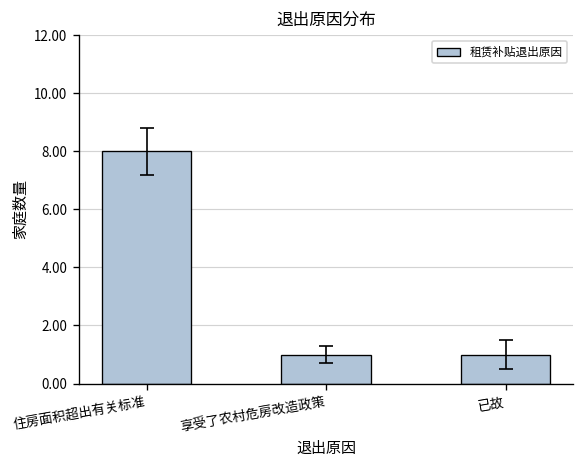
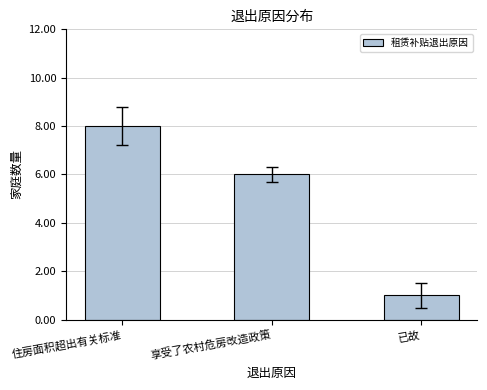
  {
    "租赁补贴退出原因": {
      "住房面积超出有关标准": 8,
-     "享受了农村危房改造政策": 1,
+     "享受了农村危房改造政策": 6,
      "已故": 1
    }
  }
